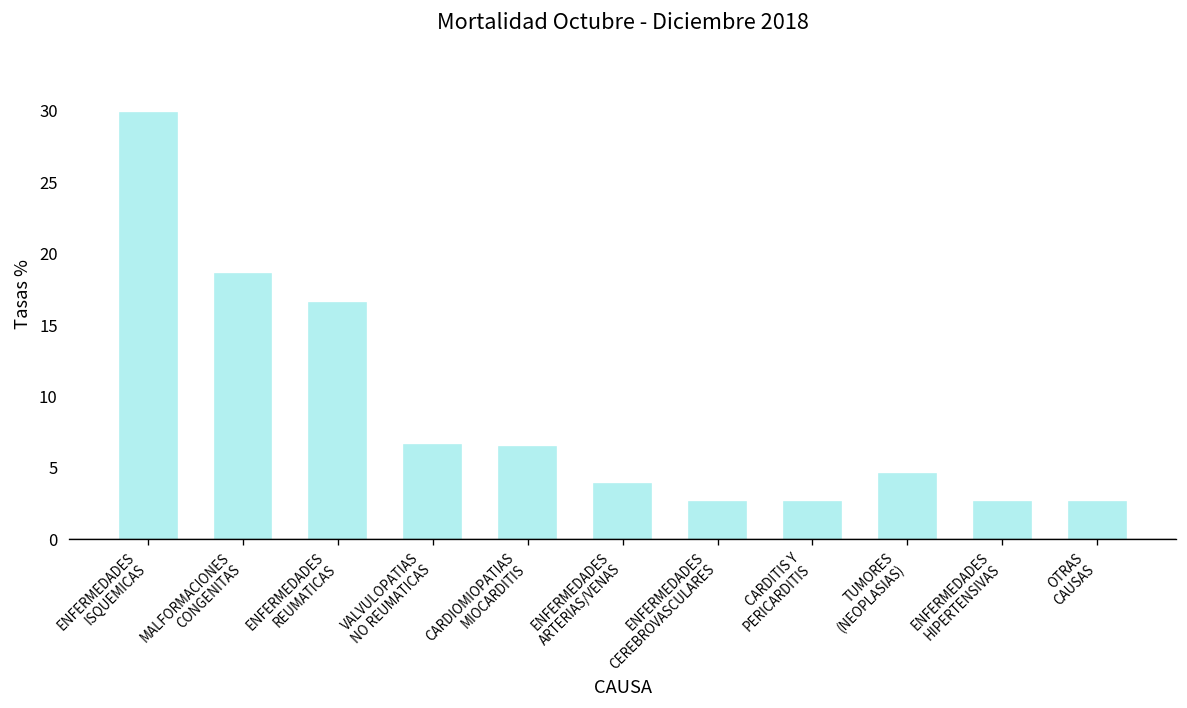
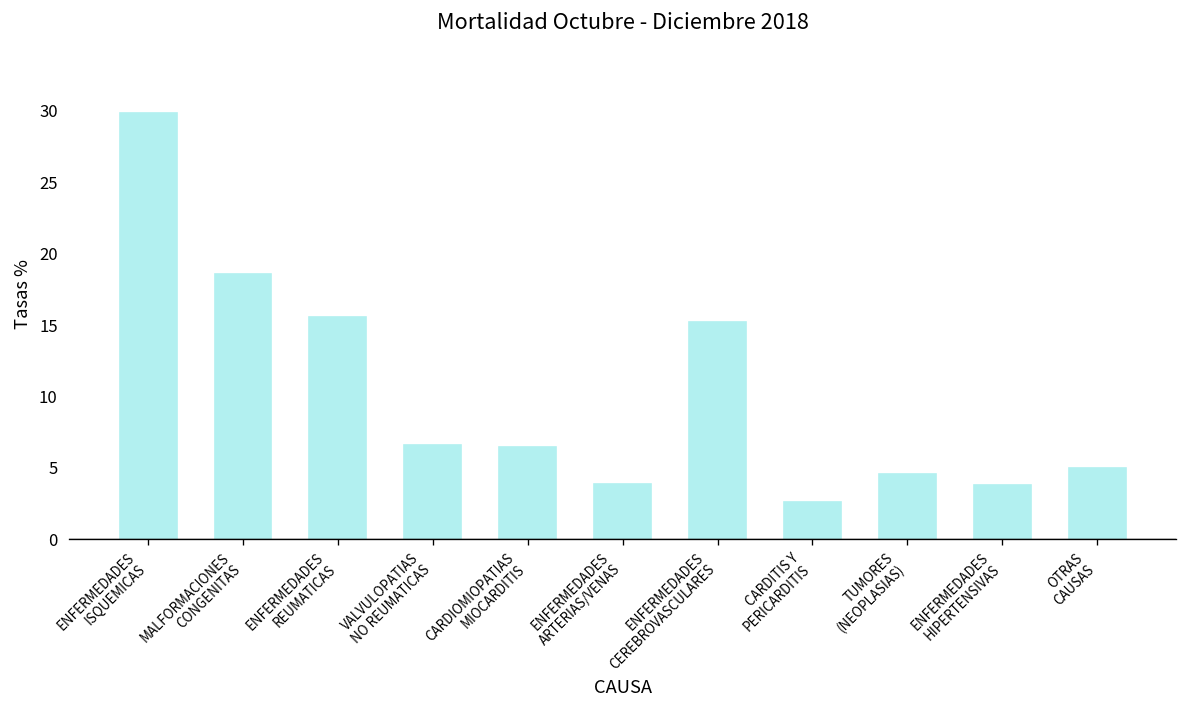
  {
    "ENFERMEDADES ISQUEMICAS": 29.9,
    "MALFORMACIONES CONGENITAS": 18.6,
-   "ENFERMEDADES REUMATICAS": 16.6,
+   "ENFERMEDADES REUMATICAS": 15.6,
    "VALVULOPATIAS NO REUMATICAS": 6.6,
    "CARDIOMIOPATIAS MIOCARDITIS": 6.5,
    "ENFERMEDADES ARTERIAS/VENAS": 3.9,
-   "ENFERMEDADES CEREBROVASCULARES": 2.6,
+   "ENFERMEDADES CEREBROVASCULARES": 15.2,
    "CARDITIS Y PERICARDITIS": 2.6,
    "TUMORES (NEOPLASIAS)": 4.6,
-   "ENFERMEDADES HIPERTENSIVAS": 2.6,
-   "OTRAS CAUSAS": 2.6
+   "ENFERMEDADES HIPERTENSIVAS": 3.8,
+   "OTRAS CAUSAS": 5.0
  }
